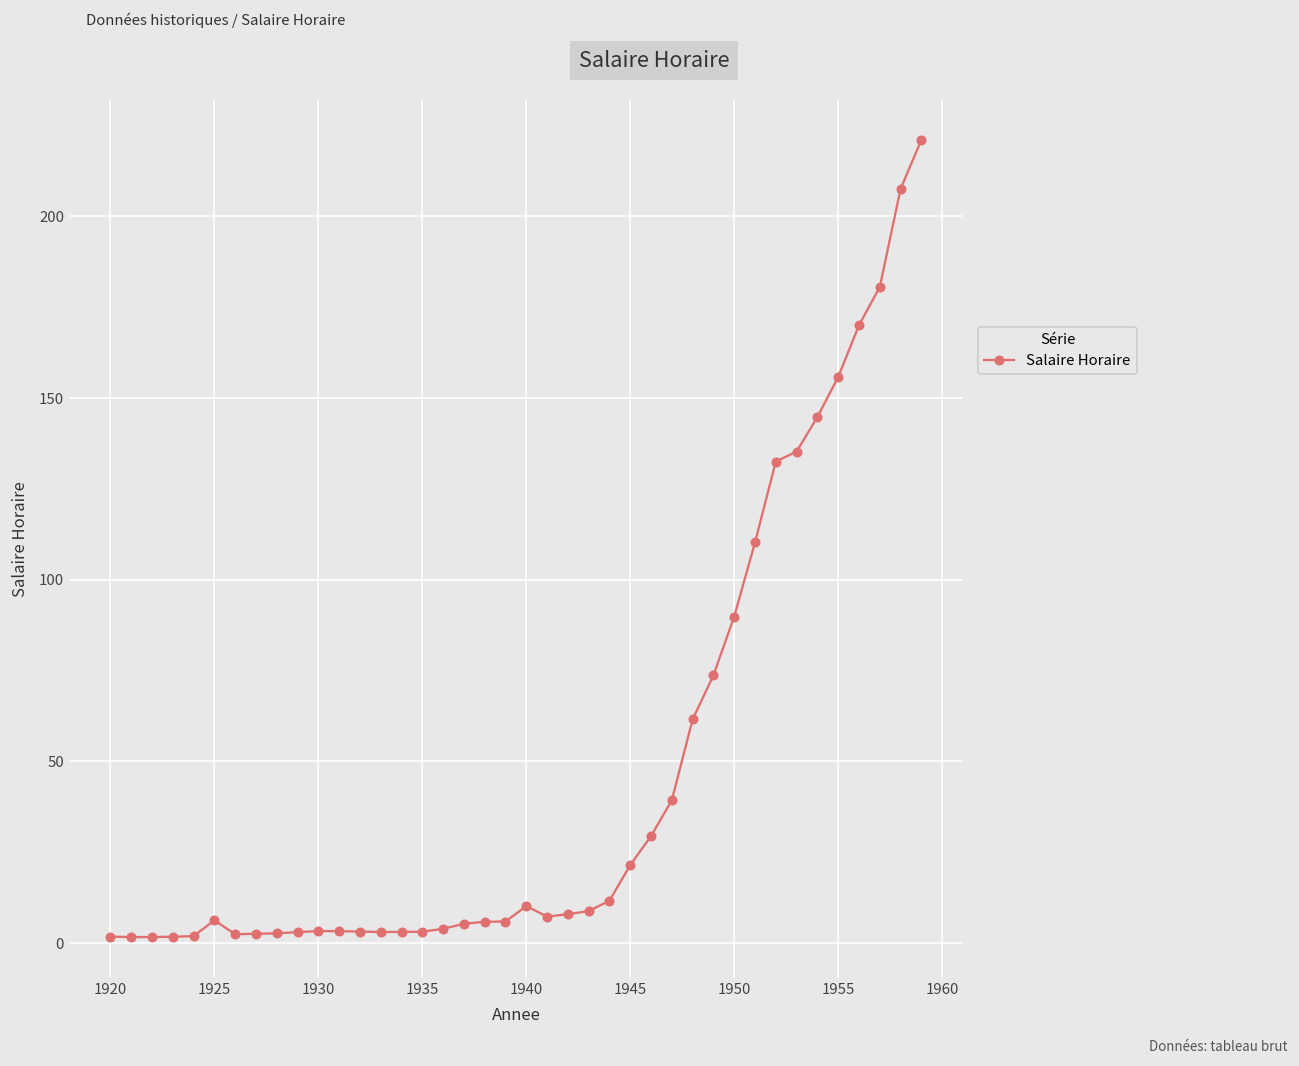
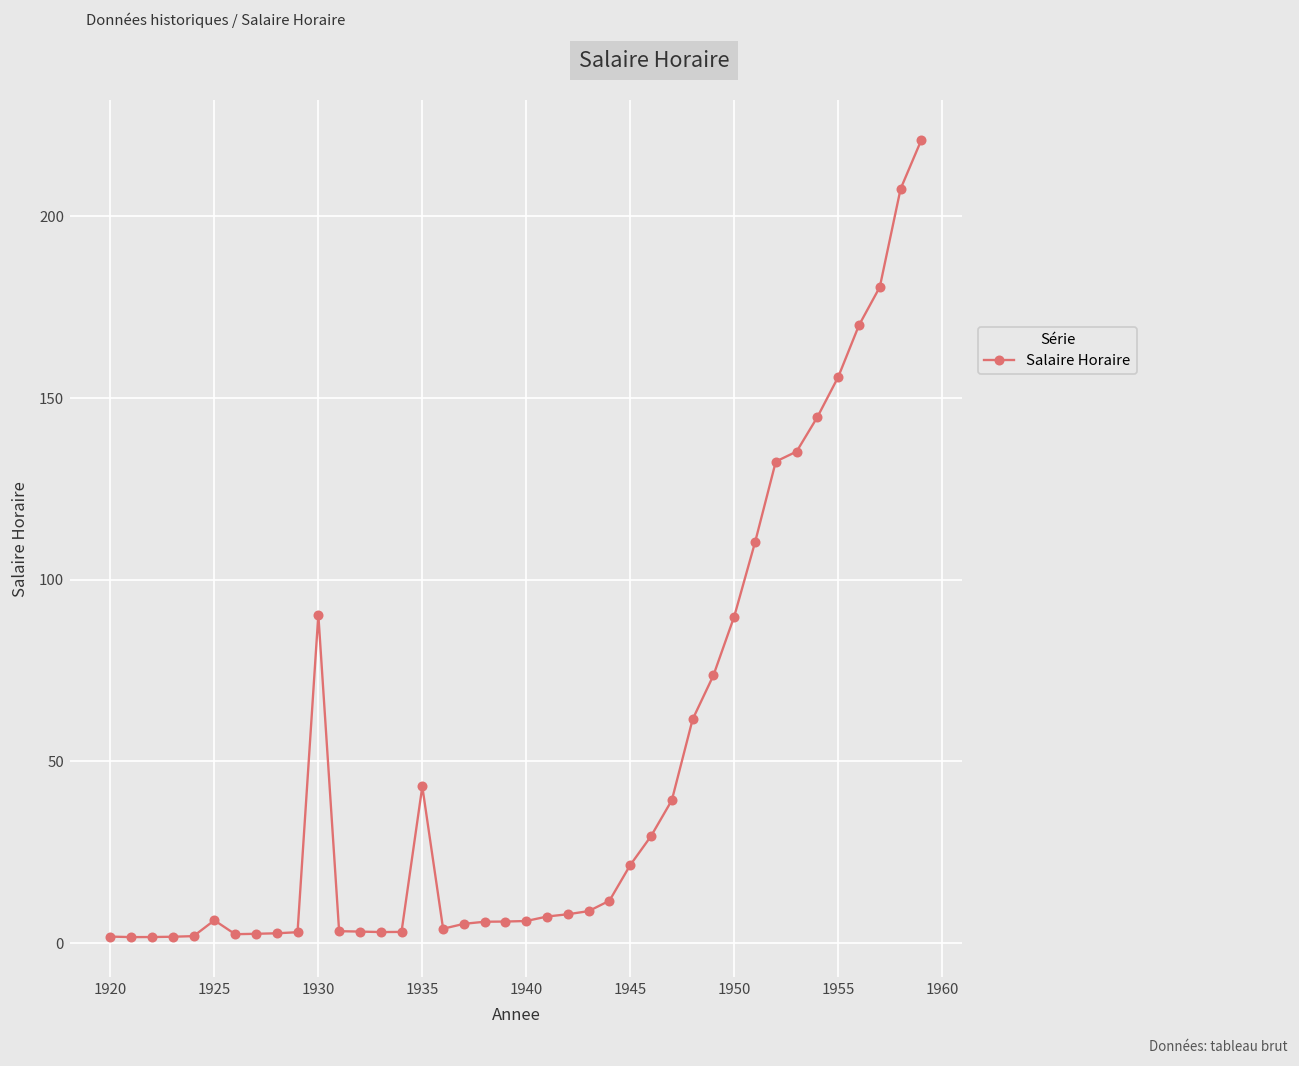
  {
    "1920": 2,
    "1925": 6,
-   "1930": 3,
-   "1935": 3,
-   "1940": 10,
+   "1930": 90,
+   "1935": 43,
+   "1940": 6,
    "1945": 21,
    "1950": 90,
    "1955": 156
  }
